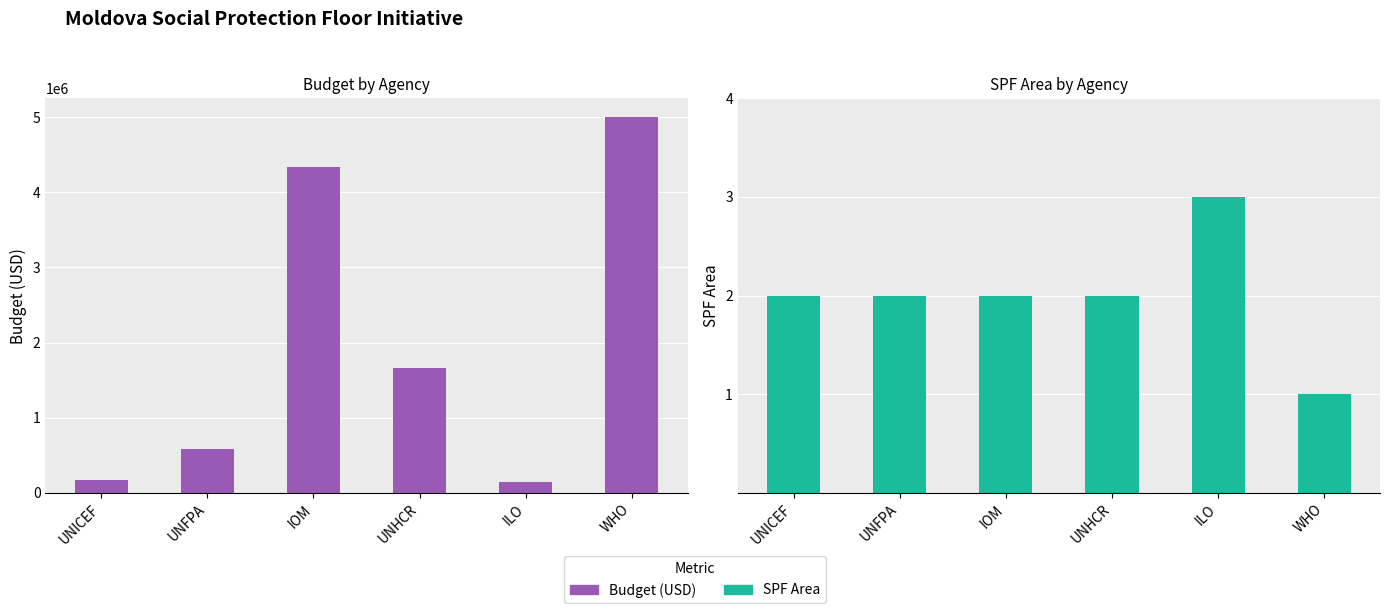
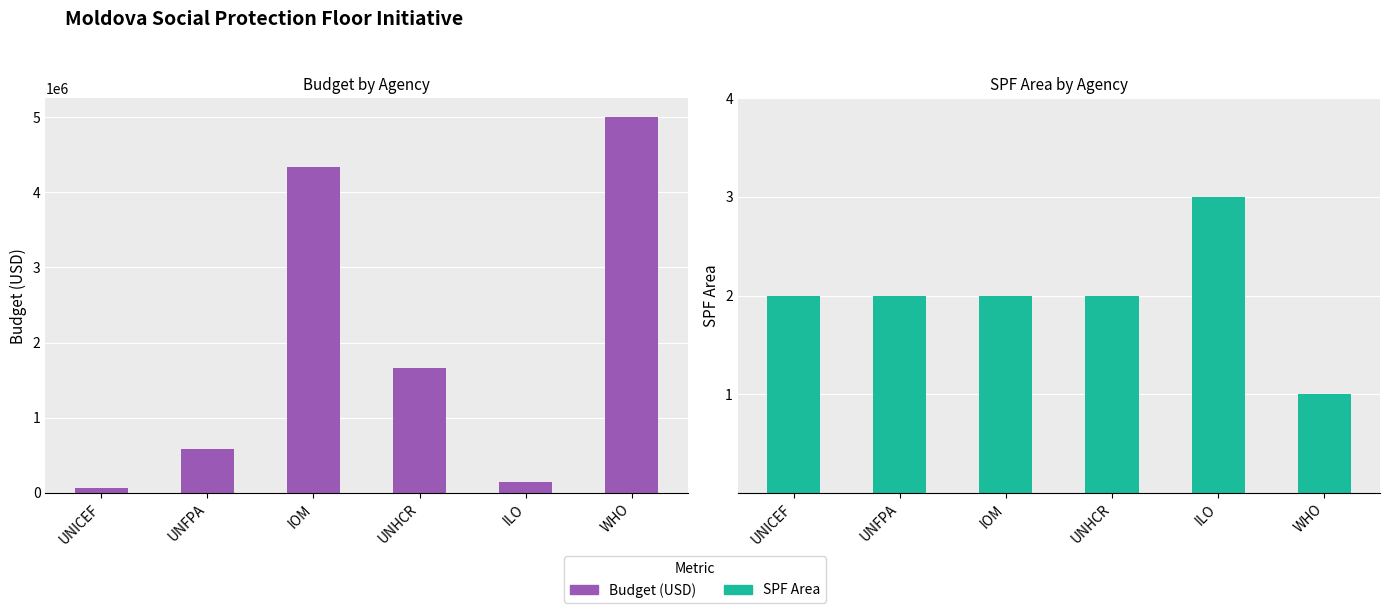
  {
    "Budget by Agency": {
-     "UNICEF": 200000,
+     "UNICEF": 100000,
      "UNFPA": 600000,
      "IOM": 4300000,
      "UNHCR": 1700000,
      "ILO": 200000,
      "WHO": 5000000
    },
    "SPF Area by Agency": {
      "UNICEF": 2.0,
      "UNFPA": 2.0,
      "IOM": 2.0,
      "UNHCR": 2.0,
      "ILO": 3.0,
      "WHO": 1.0
    }
  }
